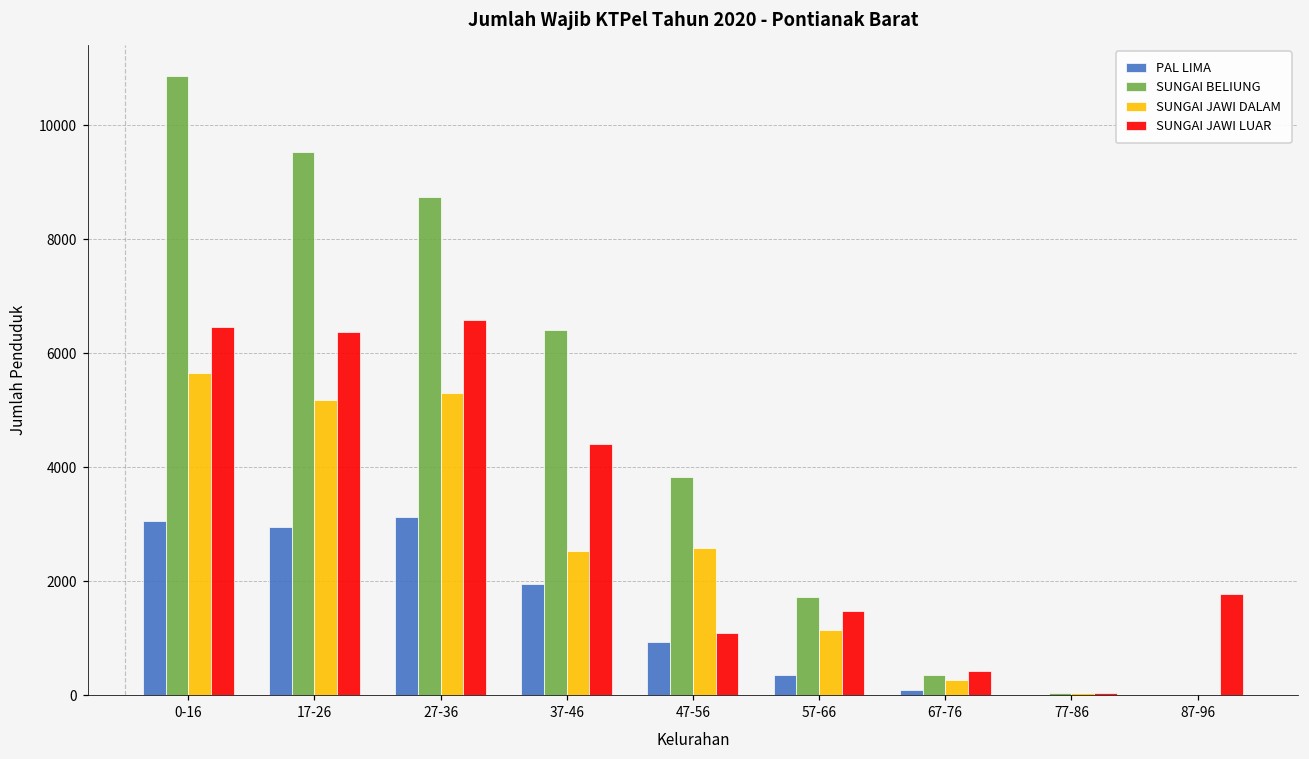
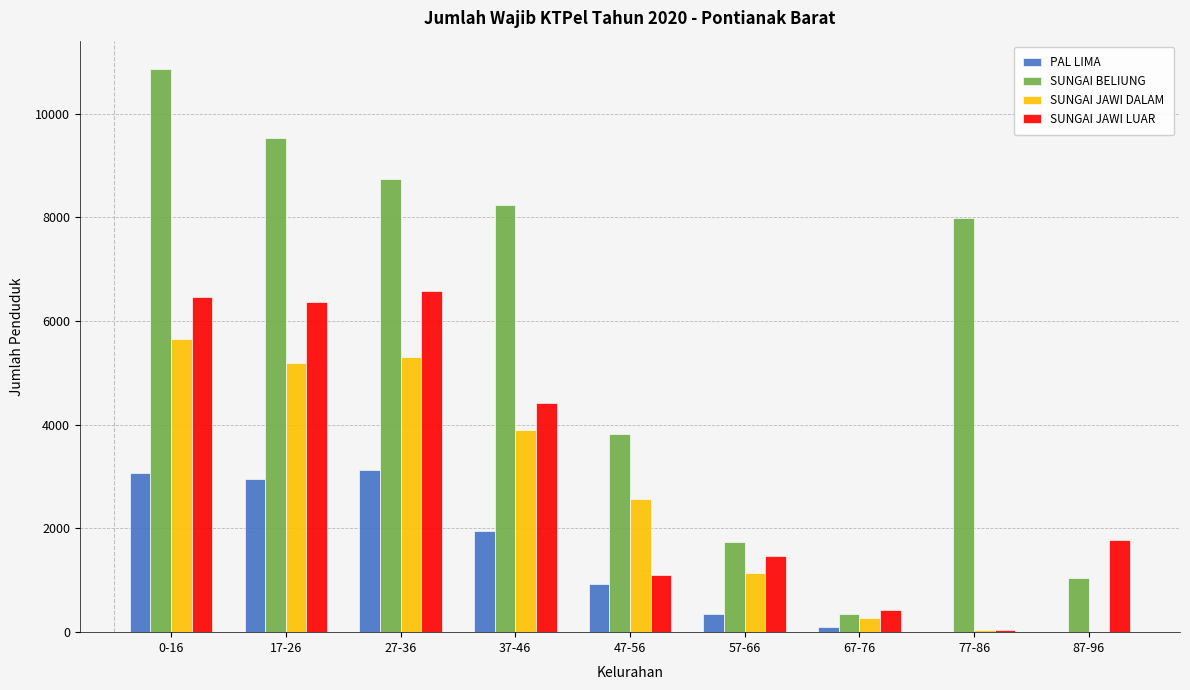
  {
    "PAL LIMA": {
      "0-16": 3100,
      "17-26": 3000,
      "27-36": 3100,
      "37-46": 2000,
      "47-56": 900,
      "57-66": 400,
      "67-76": 100
    },
    "SUNGAI BELIUNG": {
      "0-16": 10900,
      "17-26": 9500,
      "27-36": 8700,
-     "37-46": 6400,
+     "37-46": 8200,
      "47-56": 3800,
      "57-66": 1700,
      "67-76": 300,
-     "77-86": 0,
-     "87-96": 0
+     "77-86": 8000,
+     "87-96": 1000
    },
    "SUNGAI JAWI DALAM": {
      "0-16": 5600,
      "17-26": 5200,
      "27-36": 5300,
-     "37-46": 2500,
+     "37-46": 3900,
      "47-56": 2600,
      "57-66": 1100,
      "67-76": 300
    },
    "SUNGAI JAWI LUAR": {
      "0-16": 6500,
      "17-26": 6400,
      "27-36": 6600,
      "37-46": 4400,
      "47-56": 1100,
      "57-66": 1500,
      "67-76": 400,
      "87-96": 1800
    }
  }
